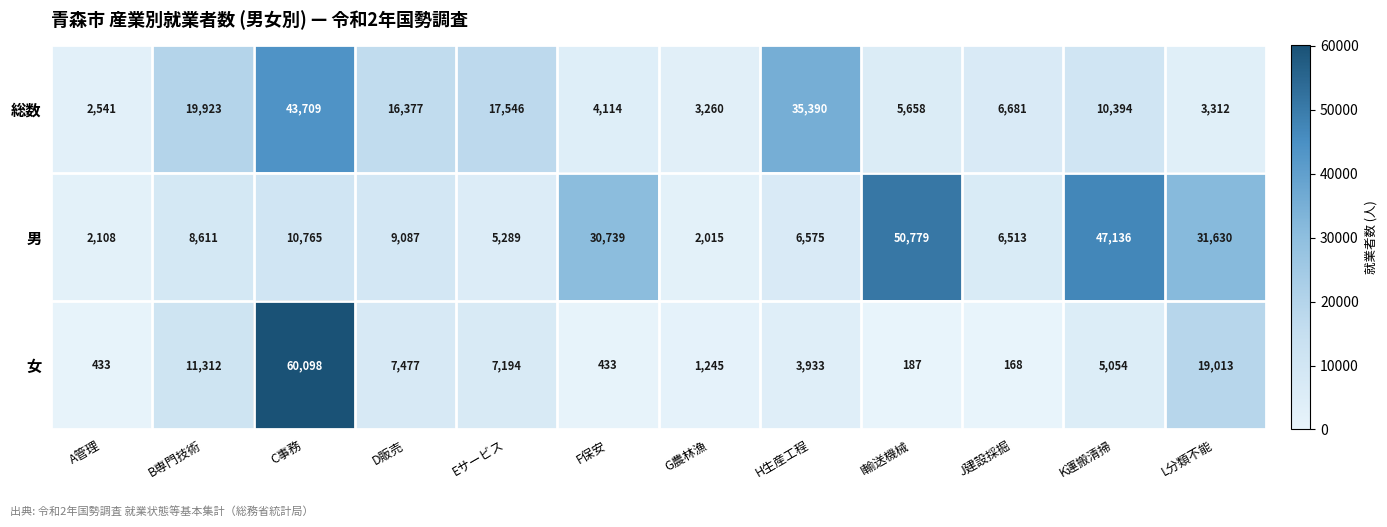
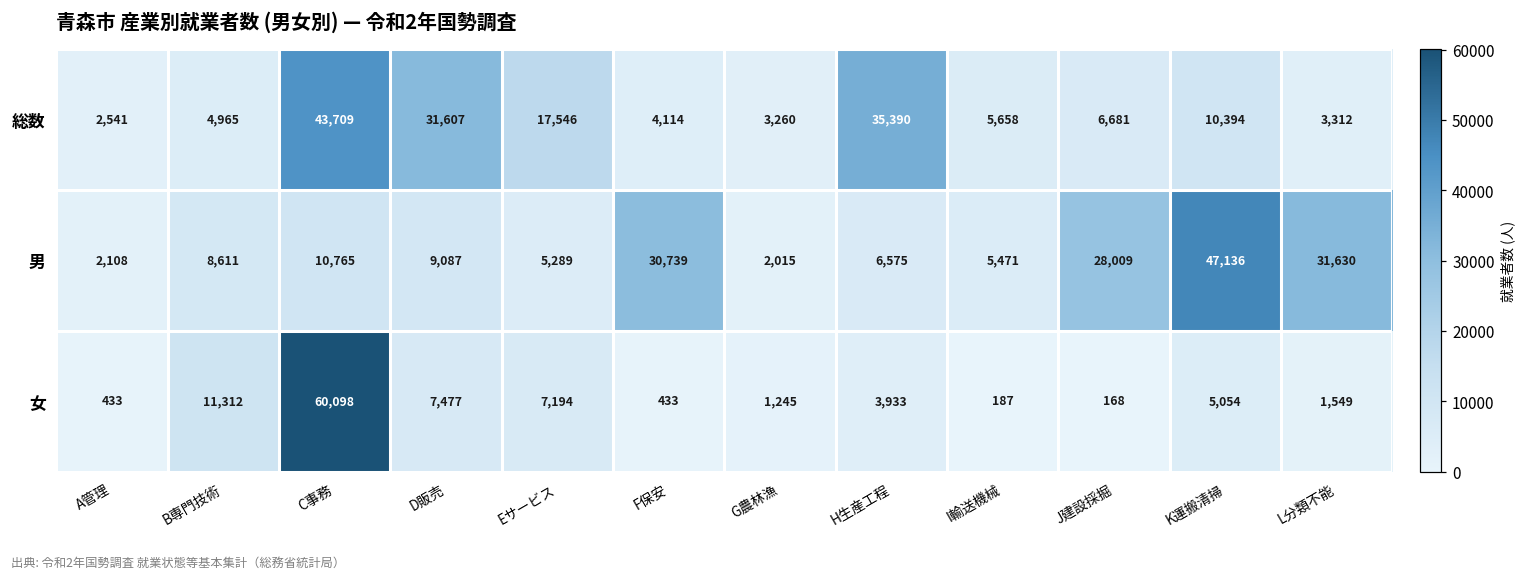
  {
    "総数": {
      "A管理": "2,541",
-     "B専門技術": "19,923",
+     "B専門技術": "4,965",
      "C事務": "43,709",
-     "D販売": "16,377",
+     "D販売": "31,607",
      "Eサービス": "17,546",
      "F保安": "4,114",
      "G農林漁": "3,260",
      "H生産工程": "35,390",
      "I輸送機械": "5,658",
      "J建設採掘": "6,681",
      "K運搬清掃": "10,394",
      "L分類不能": "3,312"
    },
    "男": {
      "A管理": "2,108",
      "B専門技術": "8,611",
      "C事務": "10,765",
      "D販売": "9,087",
      "Eサービス": "5,289",
      "F保安": "30,739",
      "G農林漁": "2,015",
      "H生産工程": "6,575",
-     "I輸送機械": "50,779",
-     "J建設採掘": "6,513",
+     "I輸送機械": "5,471",
+     "J建設採掘": "28,009",
      "K運搬清掃": "47,136",
      "L分類不能": "31,630"
    },
    "女": {
      "A管理": "433",
      "B専門技術": "11,312",
      "C事務": "60,098",
      "D販売": "7,477",
      "Eサービス": "7,194",
      "F保安": "433",
      "G農林漁": "1,245",
      "H生産工程": "3,933",
      "I輸送機械": "187",
      "J建設採掘": "168",
      "K運搬清掃": "5,054",
-     "L分類不能": "19,013"
+     "L分類不能": "1,549"
    }
  }
